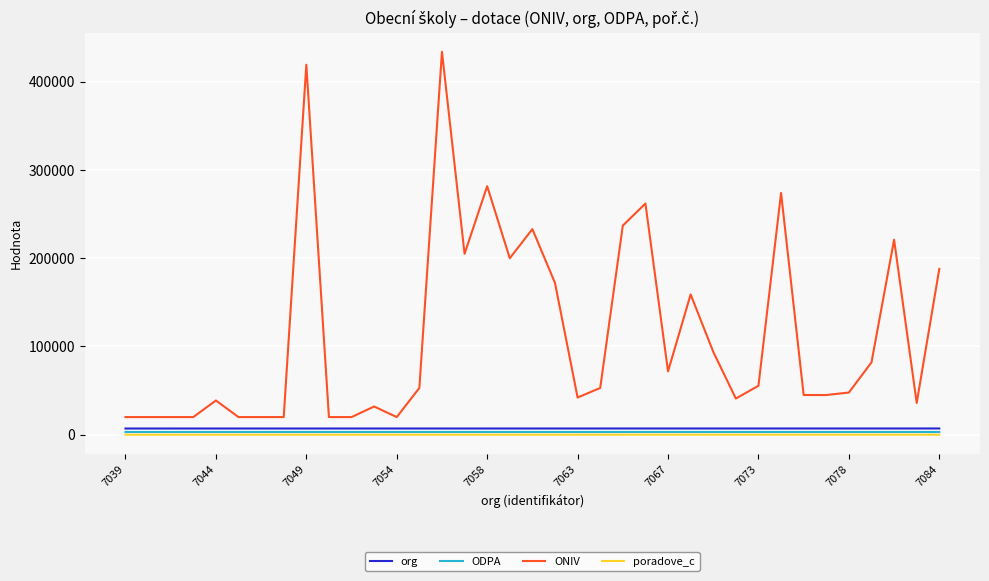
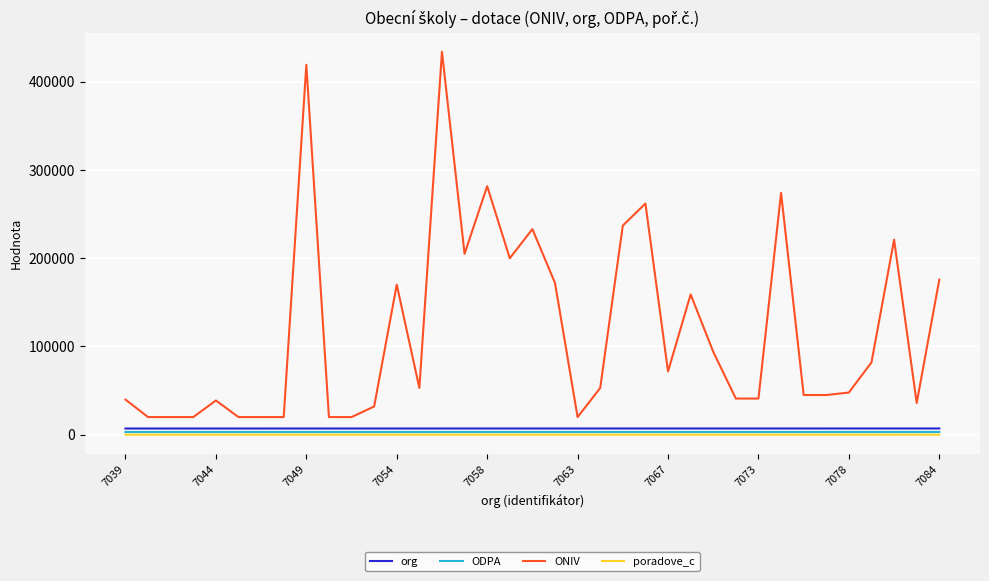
  {
    "org": {
      "7039": 10000,
      "7044": 10000,
      "7049": 10000,
      "7054": 10000,
      "7058": 10000,
      "7063": 10000,
      "7067": 10000,
      "7073": 10000,
      "7078": 10000,
      "7084": 10000
    },
    "ODPA": {
      "7039": 0,
      "7044": 0,
      "7049": 0,
      "7054": 0,
      "7058": 0,
      "7063": 0,
      "7067": 0,
      "7073": 0,
      "7078": 0,
      "7084": 0
    },
    "ONIV": {
-     "7039": 20000,
+     "7039": 40000,
      "7044": 40000,
      "7049": 420000,
-     "7054": 20000,
+     "7054": 170000,
      "7058": 280000,
-     "7063": 40000,
+     "7063": 20000,
      "7067": 70000,
-     "7073": 60000,
+     "7073": 40000,
      "7078": 50000,
-     "7084": 190000
+     "7084": 180000
    },
    "poradove_c": {
      "7039": 0,
      "7044": 0,
      "7049": 0,
      "7054": 0,
      "7058": 0,
      "7063": 0,
      "7067": 0,
      "7073": 0,
      "7078": 0,
      "7084": 0
    }
  }
